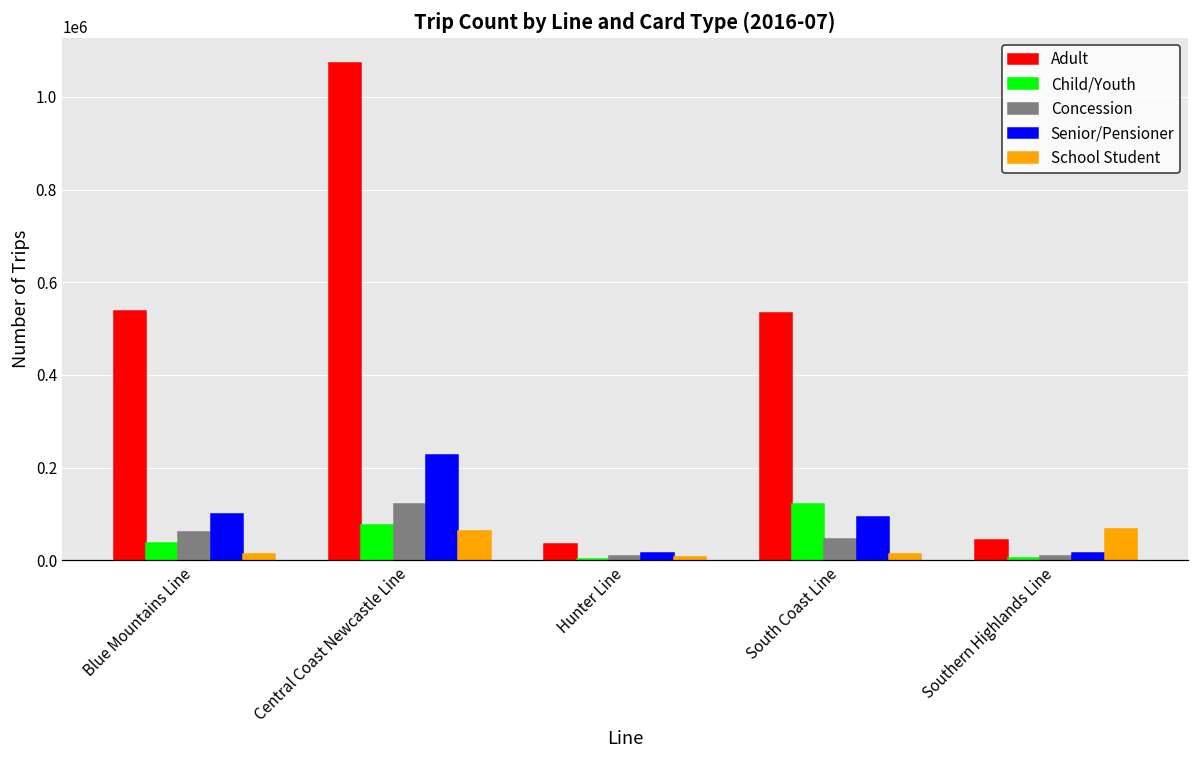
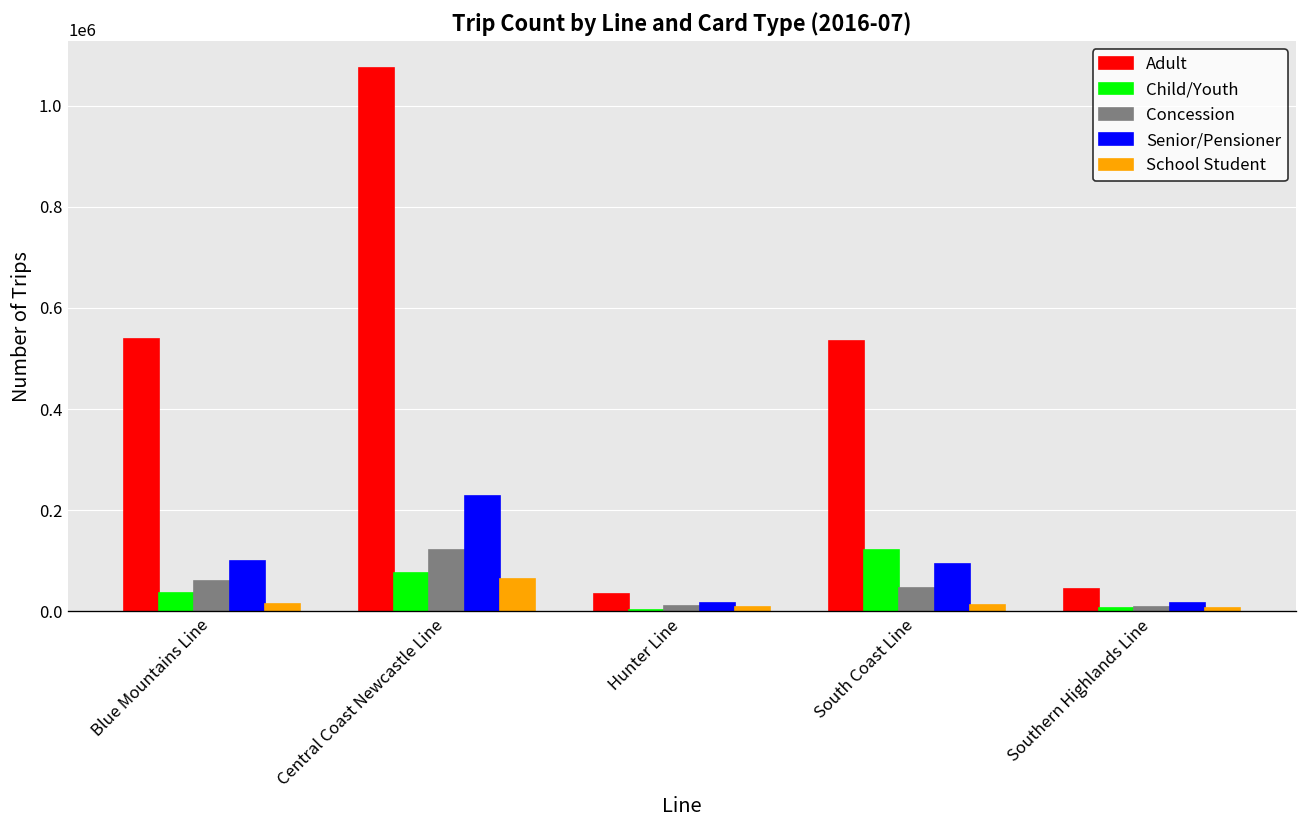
  {
    "Adult": {
      "Blue Mountains Line": 540000,
      "Central Coast Newcastle Line": 1070000,
      "Hunter Line": 40000,
      "South Coast Line": 530000,
      "Southern Highlands Line": 40000
    },
    "Child/Youth": {
      "Blue Mountains Line": 40000,
      "Central Coast Newcastle Line": 80000,
      "South Coast Line": 120000
    },
    "Concession": {
      "Blue Mountains Line": 60000,
      "Central Coast Newcastle Line": 120000,
      "Hunter Line": 10000,
      "South Coast Line": 50000,
      "Southern Highlands Line": 10000
    },
    "Senior/Pensioner": {
      "Blue Mountains Line": 100000,
      "Central Coast Newcastle Line": 230000,
      "Hunter Line": 20000,
      "South Coast Line": 90000,
      "Southern Highlands Line": 20000
    },
    "School Student": {
      "Blue Mountains Line": 10000,
      "Central Coast Newcastle Line": 60000,
      "Hunter Line": 10000,
      "South Coast Line": 10000,
-     "Southern Highlands Line": 70000
+     "Southern Highlands Line": 10000
    }
  }
